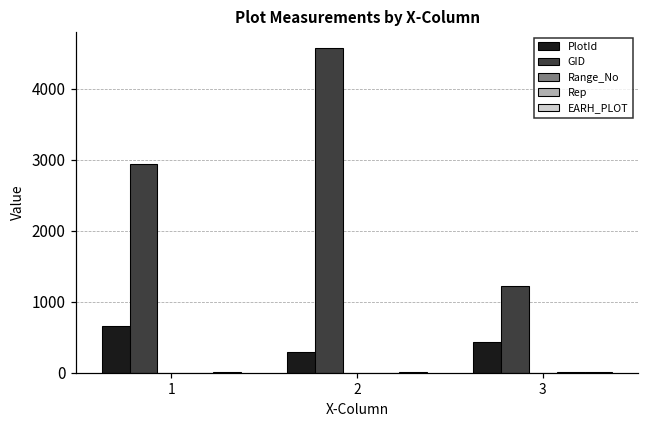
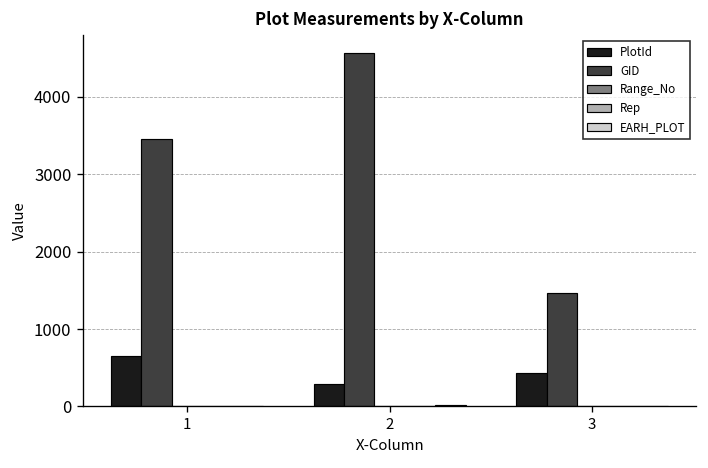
  {
    "PlotId": {
      "1": 700,
      "2": 300,
      "3": 400
    },
    "GID": {
-     "1": 2900,
+     "1": 3500,
      "2": 4600,
-     "3": 1200
+     "3": 1500
    }
  }
